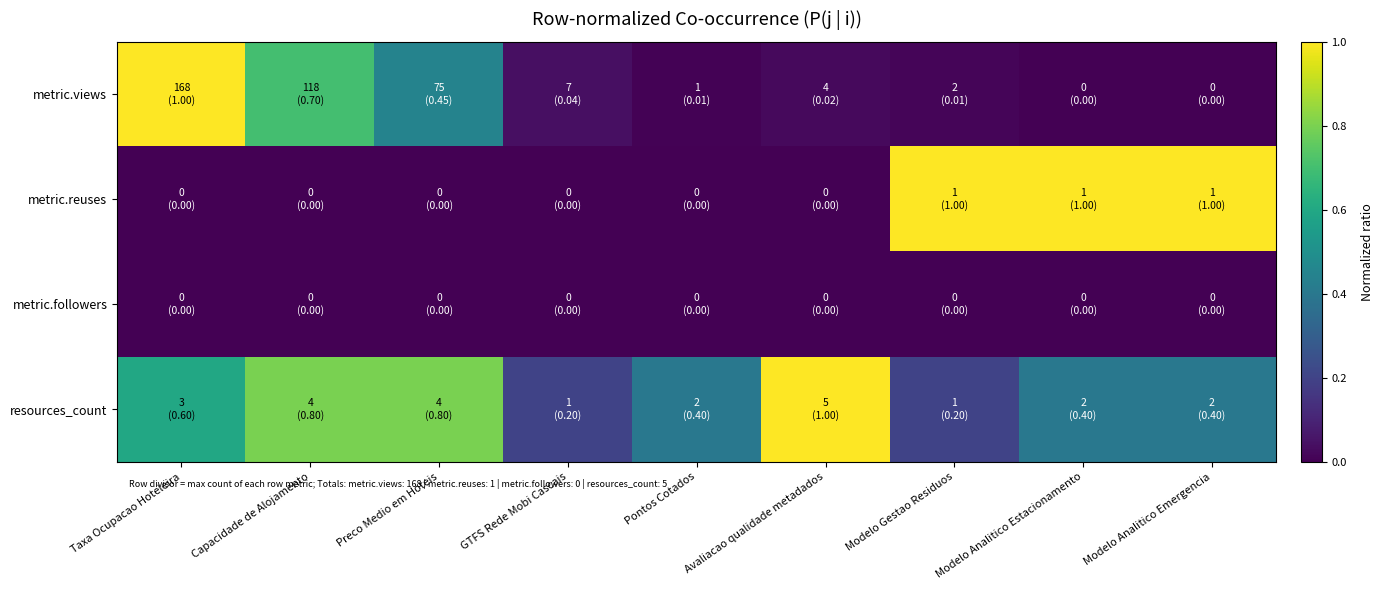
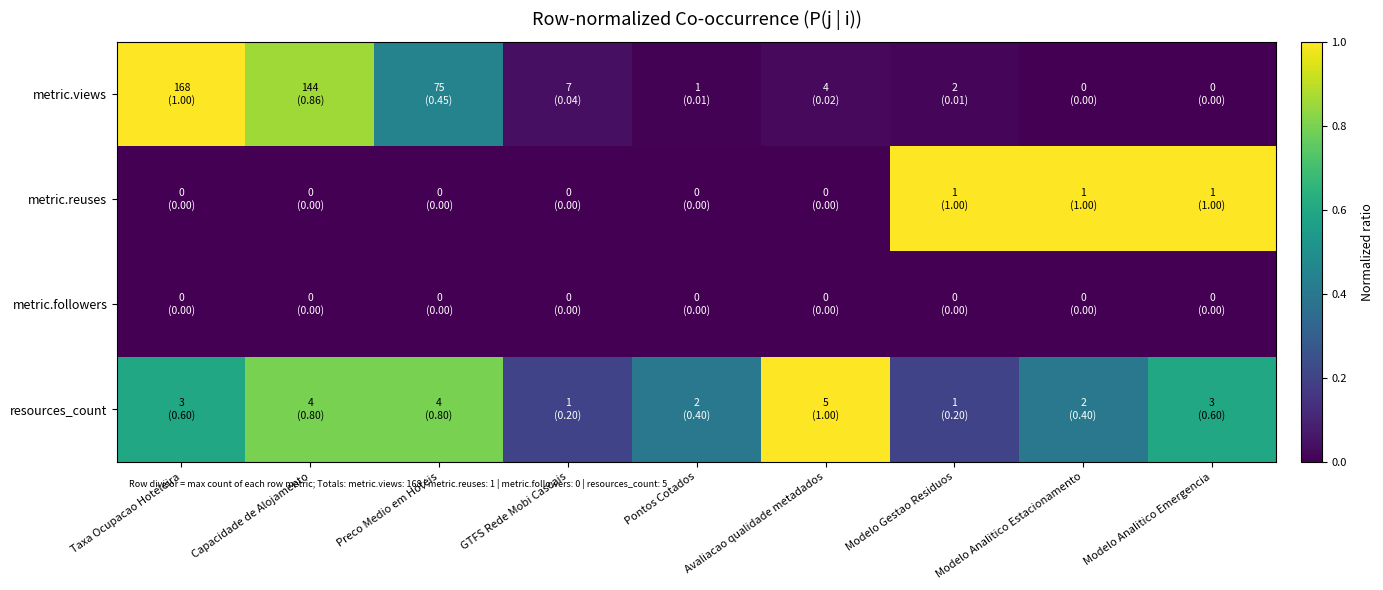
  {
    "metric.views": {
-     "Capacidade de Alojamento": "118 (0.70)"
+     "Capacidade de Alojamento": "144 (0.86)"
    },
    "resources_count": {
-     "Modelo Analitico Emergencia": "2 (0.40)"
+     "Modelo Analitico Emergencia": "3 (0.60)"
    }
  }
